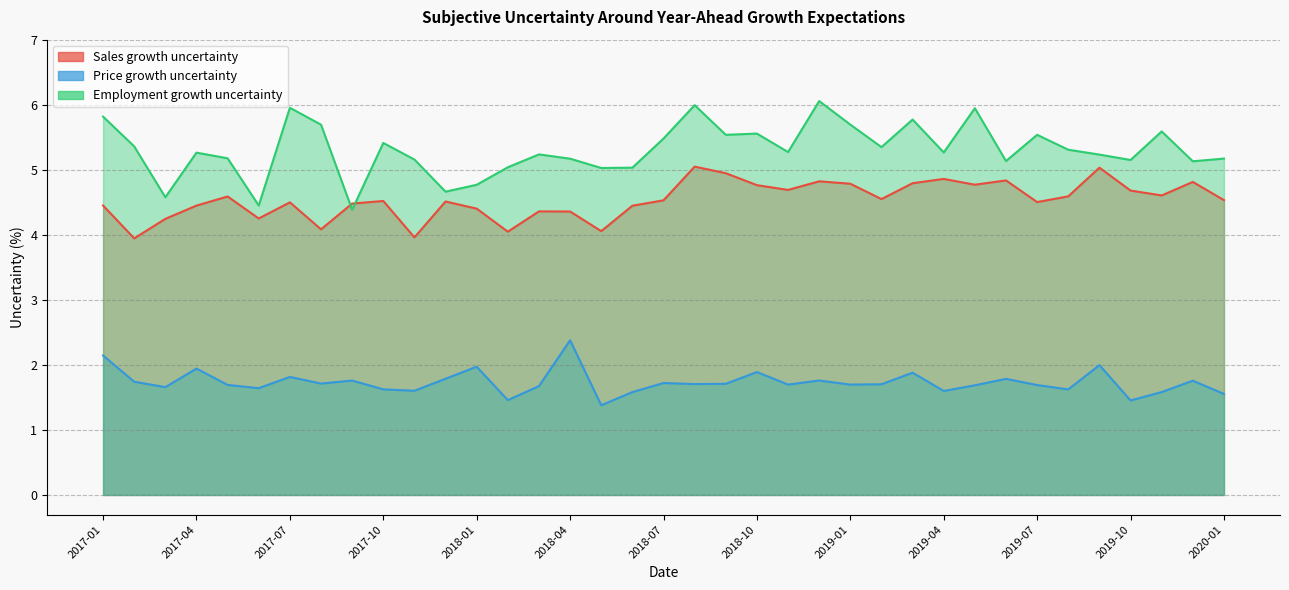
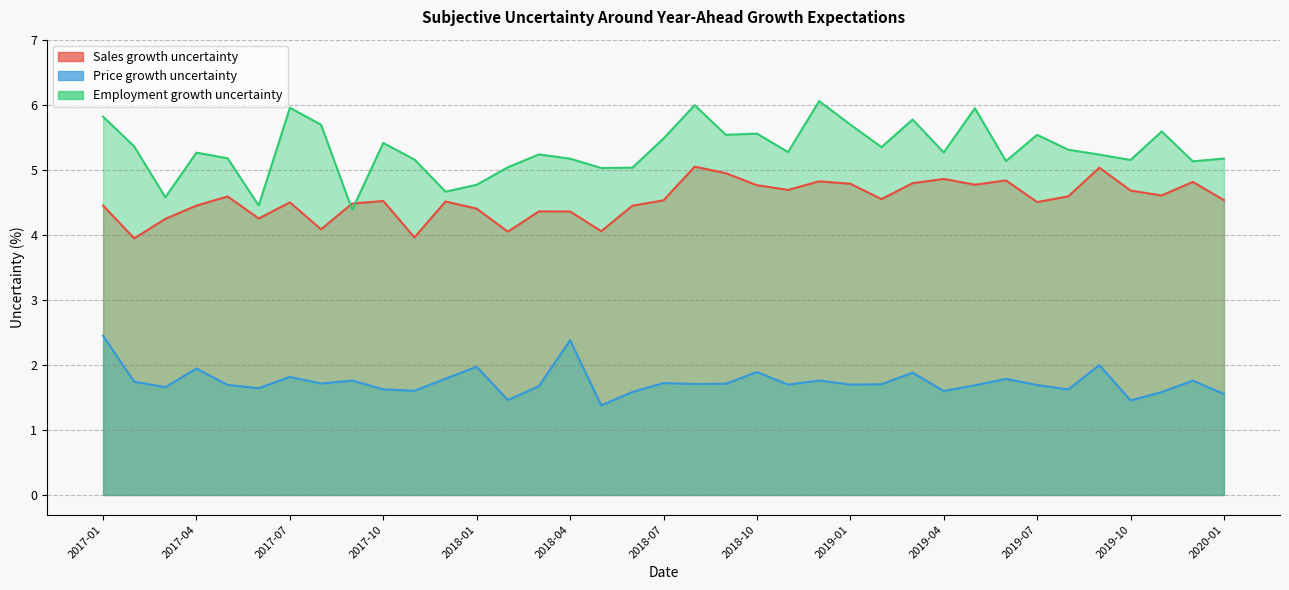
  {
    "Sales growth uncertainty": {
      "2017-01": 4.5,
      "2017-04": 4.4,
      "2017-07": 4.5,
      "2017-10": 4.5,
      "2018-01": 4.4,
      "2018-04": 4.4,
      "2018-07": 4.5,
      "2018-10": 4.8,
      "2019-01": 4.8,
      "2019-04": 4.9,
      "2019-07": 4.5,
      "2019-10": 4.7,
      "2020-01": 4.5
    },
    "Price growth uncertainty": {
-     "2017-01": 2.1,
+     "2017-01": 2.4,
      "2017-04": 1.9,
      "2017-07": 1.8,
      "2017-10": 1.6,
      "2018-01": 2.0,
      "2018-04": 2.4,
      "2018-07": 1.7,
      "2018-10": 1.9,
      "2019-01": 1.7,
      "2019-04": 1.6,
      "2019-07": 1.7,
      "2019-10": 1.5,
      "2020-01": 1.6
    },
    "Employment growth uncertainty": {
      "2017-01": 5.8,
      "2017-04": 5.3,
      "2017-07": 6.0,
      "2017-10": 5.4,
      "2018-01": 4.8,
      "2018-04": 5.2,
      "2018-07": 5.5,
      "2018-10": 5.6,
      "2019-01": 5.7,
      "2019-04": 5.3,
      "2019-07": 5.5,
      "2019-10": 5.2,
      "2020-01": 5.2
    }
  }
